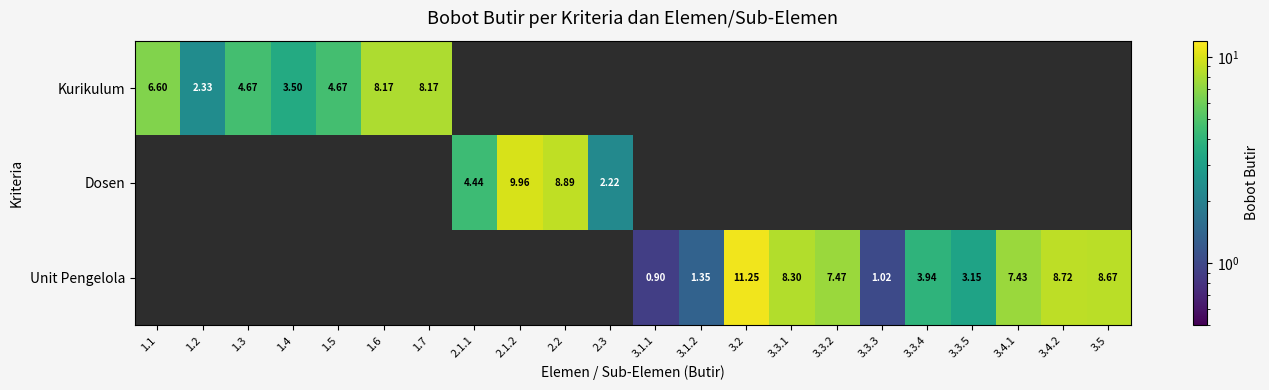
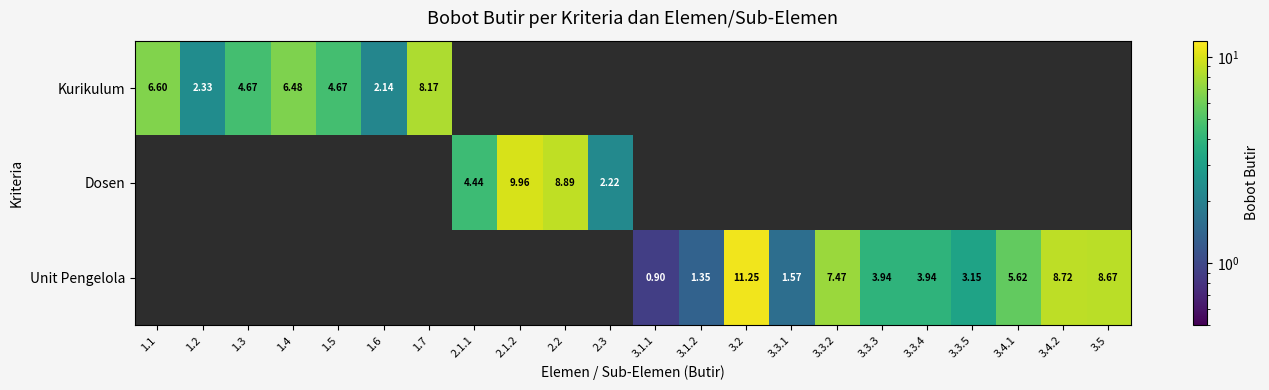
  {
    "Kurikulum": {
      "1.1": 6.60,
      "1.2": 2.33,
      "1.3": 4.67,
-     "1.4": 3.50,
+     "1.4": 6.48,
      "1.5": 4.67,
-     "1.6": 8.17,
+     "1.6": 2.14,
      "1.7": 8.17
    },
    "Dosen": {
      "2.1.1": 4.44,
      "2.1.2": 9.96,
      "2.2": 8.89,
      "2.3": 2.22
    },
    "Unit Pengelola": {
      "3.1.1": 0.90,
      "3.1.2": 1.35,
      "3.2": 11.25,
-     "3.3.1": 8.30,
+     "3.3.1": 1.57,
      "3.3.2": 7.47,
-     "3.3.3": 1.02,
+     "3.3.3": 3.94,
      "3.3.4": 3.94,
      "3.3.5": 3.15,
-     "3.4.1": 7.43,
+     "3.4.1": 5.62,
      "3.4.2": 8.72,
      "3.5": 8.67
    }
  }
